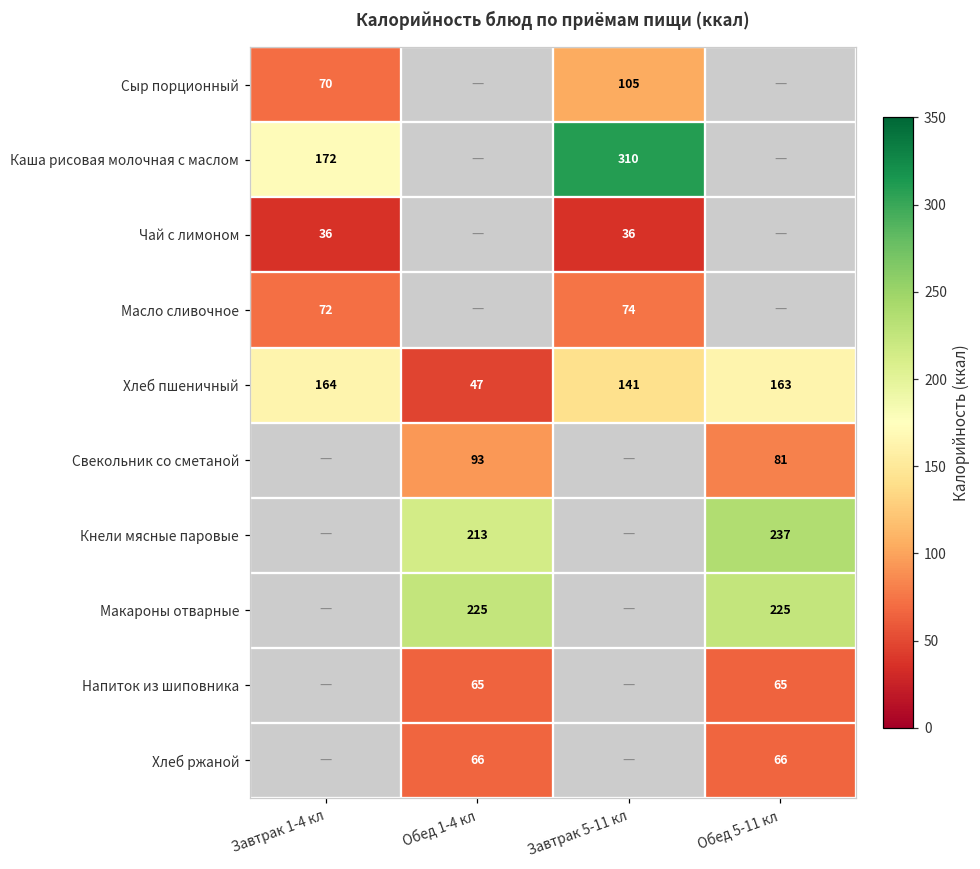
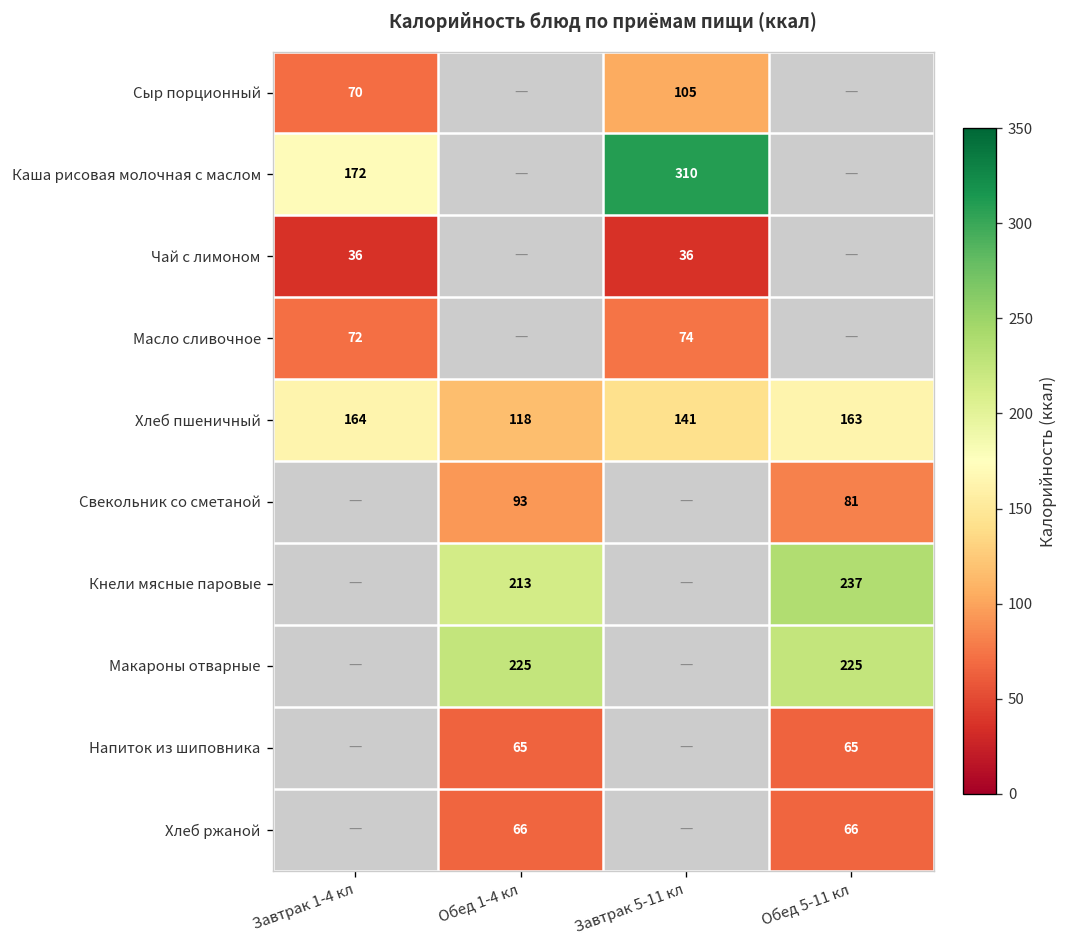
  {
    "Сыр порционный": {
      "Завтрак 1-4 кл": 70,
      "Завтрак 5-11 кл": 105
    },
    "Каша рисовая молочная с маслом": {
      "Завтрак 1-4 кл": 172,
      "Завтрак 5-11 кл": 310
    },
    "Чай с лимоном": {
      "Завтрак 1-4 кл": 36,
      "Завтрак 5-11 кл": 36
    },
    "Масло сливочное": {
      "Завтрак 1-4 кл": 72,
      "Завтрак 5-11 кл": 74
    },
    "Хлеб пшеничный": {
      "Завтрак 1-4 кл": 164,
-     "Обед 1-4 кл": 47,
+     "Обед 1-4 кл": 118,
      "Завтрак 5-11 кл": 141,
      "Обед 5-11 кл": 163
    },
    "Свекольник со сметаной": {
      "Обед 1-4 кл": 93,
      "Обед 5-11 кл": 81
    },
    "Кнели мясные паровые": {
      "Обед 1-4 кл": 213,
      "Обед 5-11 кл": 237
    },
    "Макароны отварные": {
      "Обед 1-4 кл": 225,
      "Обед 5-11 кл": 225
    },
    "Напиток из шиповника": {
      "Обед 1-4 кл": 65,
      "Обед 5-11 кл": 65
    },
    "Хлеб ржаной": {
      "Обед 1-4 кл": 66,
      "Обед 5-11 кл": 66
    }
  }
